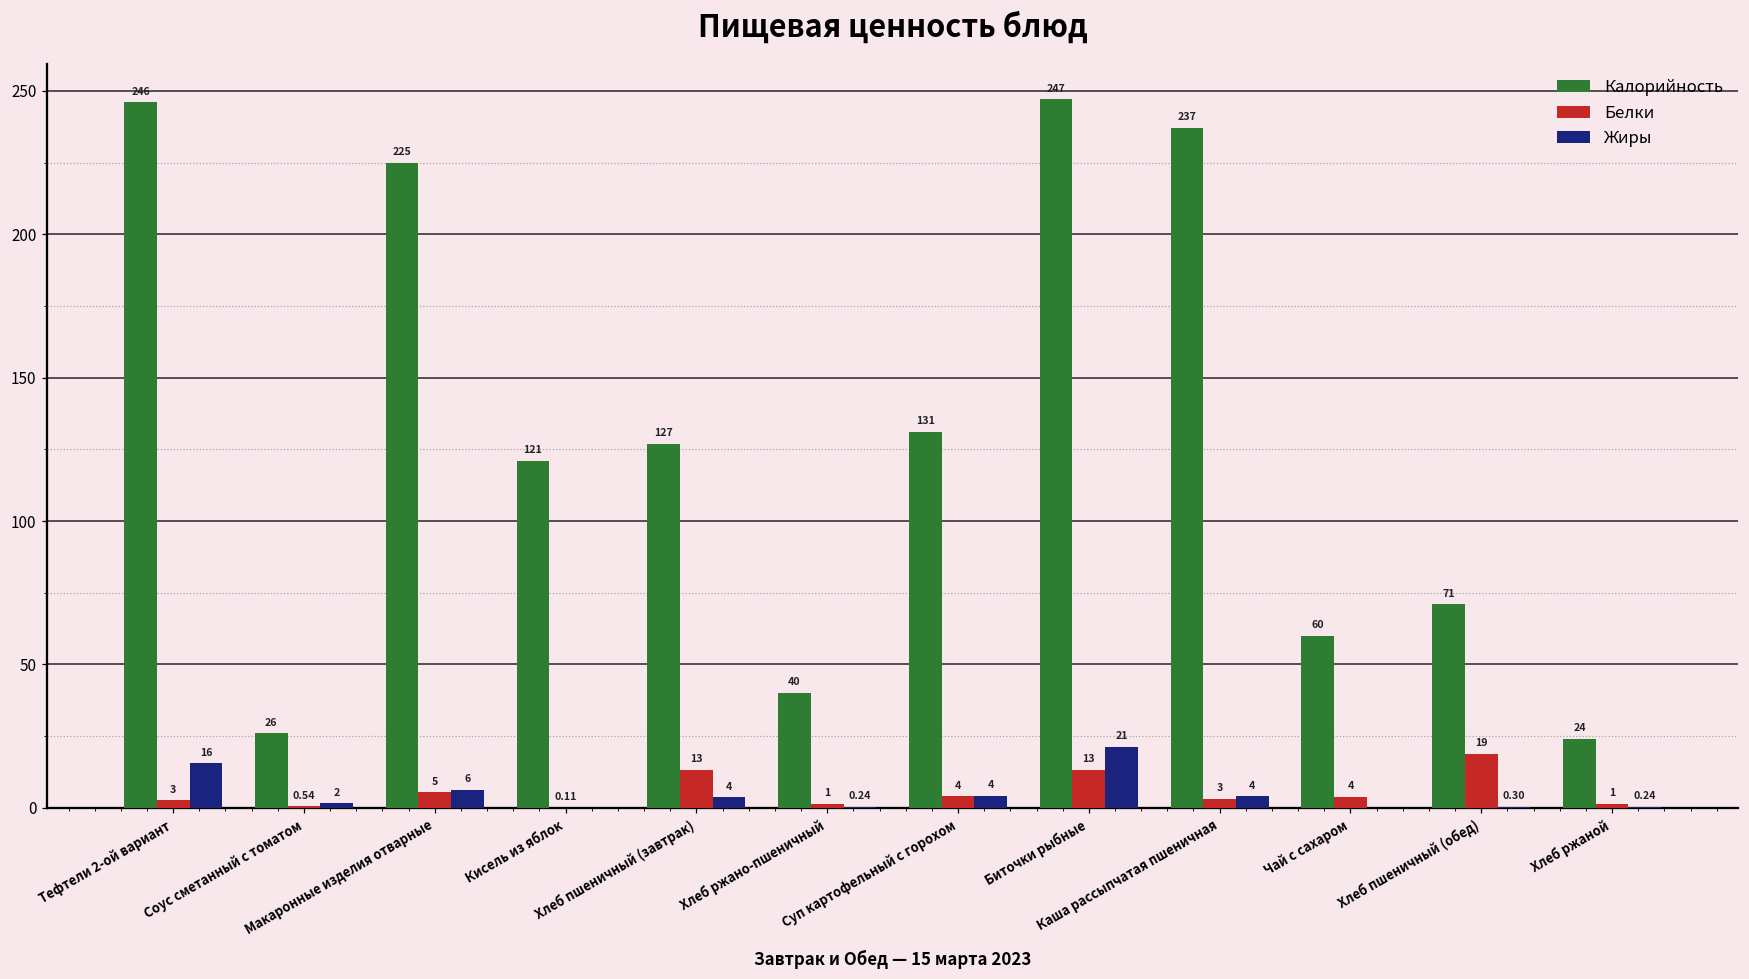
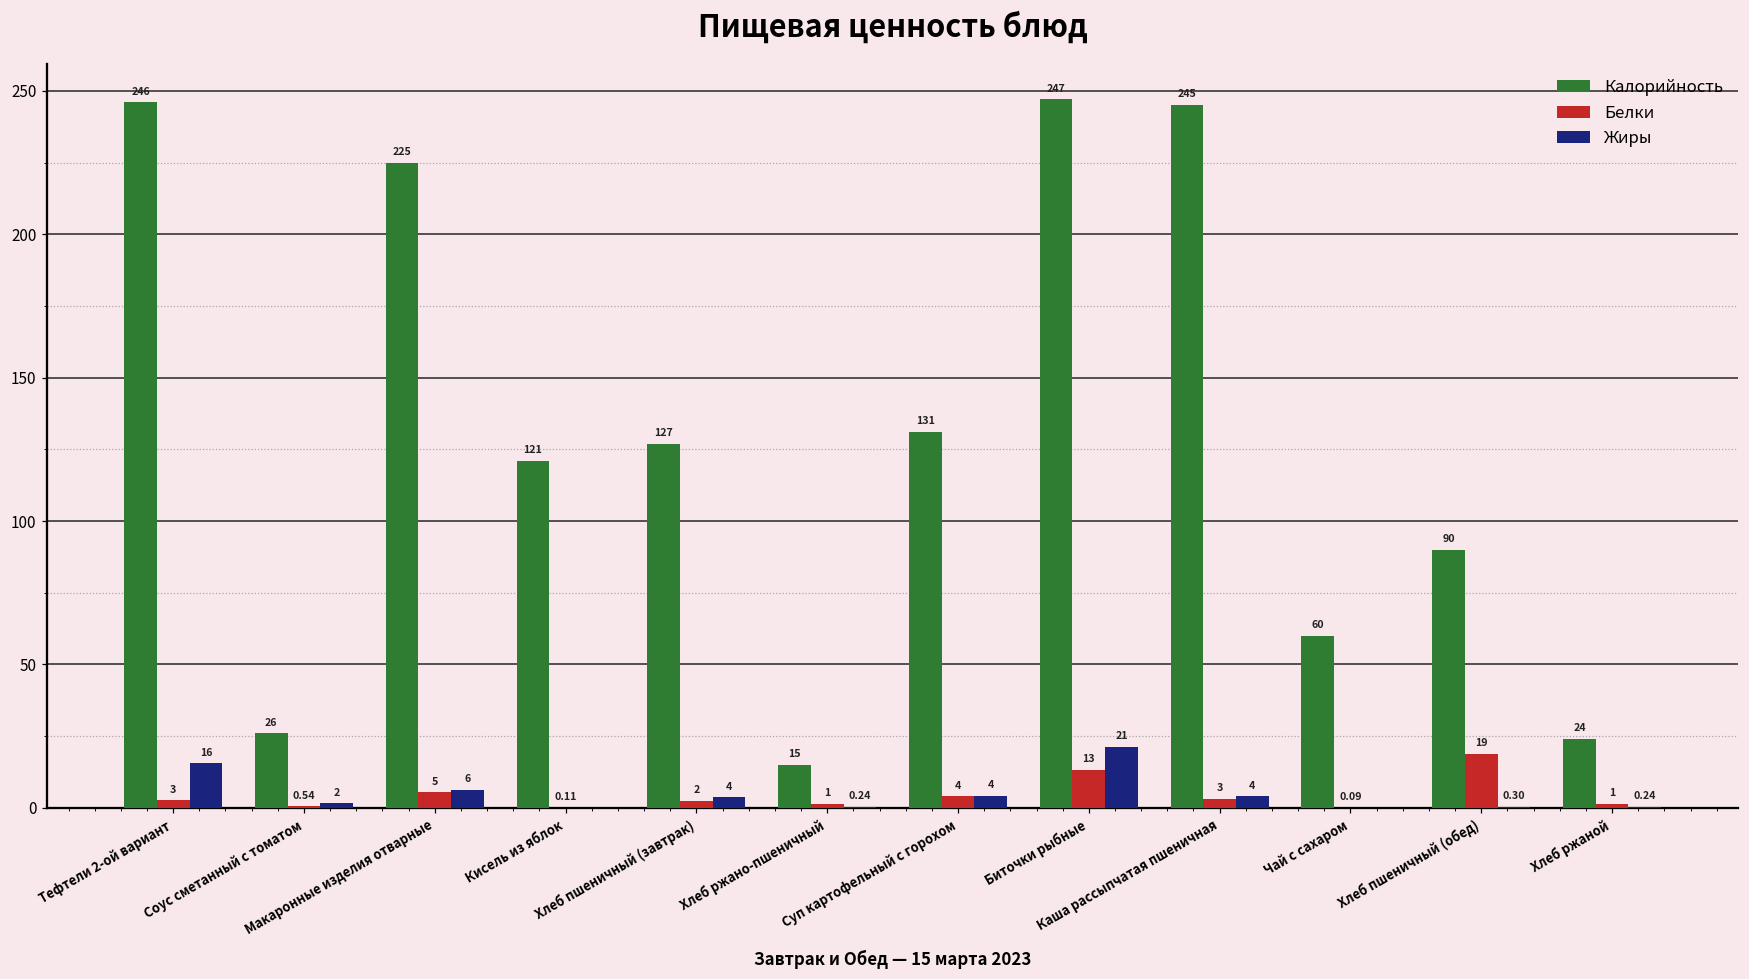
  {
    "Калорийность": {
      "Тефтели 2-ой вариант": 246,
      "Соус сметанный с томатом": 26,
      "Макаронные изделия отварные": 225,
      "Кисель из яблок": 121,
      "Хлеб пшеничный (завтрак)": 127,
-     "Хлеб ржано-пшеничный": 40,
+     "Хлеб ржано-пшеничный": 15,
      "Суп картофельный с горохом": 131,
      "Биточки рыбные": 247,
-     "Каша рассыпчатая пшеничная": 237,
+     "Каша рассыпчатая пшеничная": 245,
      "Чай с сахаром": 60,
-     "Хлеб пшеничный (обед)": 71,
+     "Хлеб пшеничный (обед)": 90,
      "Хлеб ржаной": 24
    },
    "Белки": {
      "Тефтели 2-ой вариант": 3,
      "Соус сметанный с томатом": 0.54,
      "Макаронные изделия отварные": 5,
      "Кисель из яблок": 0.11,
-     "Хлеб пшеничный (завтрак)": 13,
+     "Хлеб пшеничный (завтрак)": 2,
      "Хлеб ржано-пшеничный": 1,
      "Суп картофельный с горохом": 4,
      "Биточки рыбные": 13,
      "Каша рассыпчатая пшеничная": 3,
-     "Чай с сахаром": 4,
+     "Чай с сахаром": 0.09,
      "Хлеб пшеничный (обед)": 19,
      "Хлеб ржаной": 1
    },
    "Жиры": {
      "Тефтели 2-ой вариант": 16,
      "Соус сметанный с томатом": 2,
      "Макаронные изделия отварные": 6,
      "Хлеб пшеничный (завтрак)": 4,
      "Хлеб ржано-пшеничный": 0.24,
      "Суп картофельный с горохом": 4,
      "Биточки рыбные": 21,
      "Каша рассыпчатая пшеничная": 4,
      "Хлеб пшеничный (обед)": 0.30,
      "Хлеб ржаной": 0.24
    }
  }
